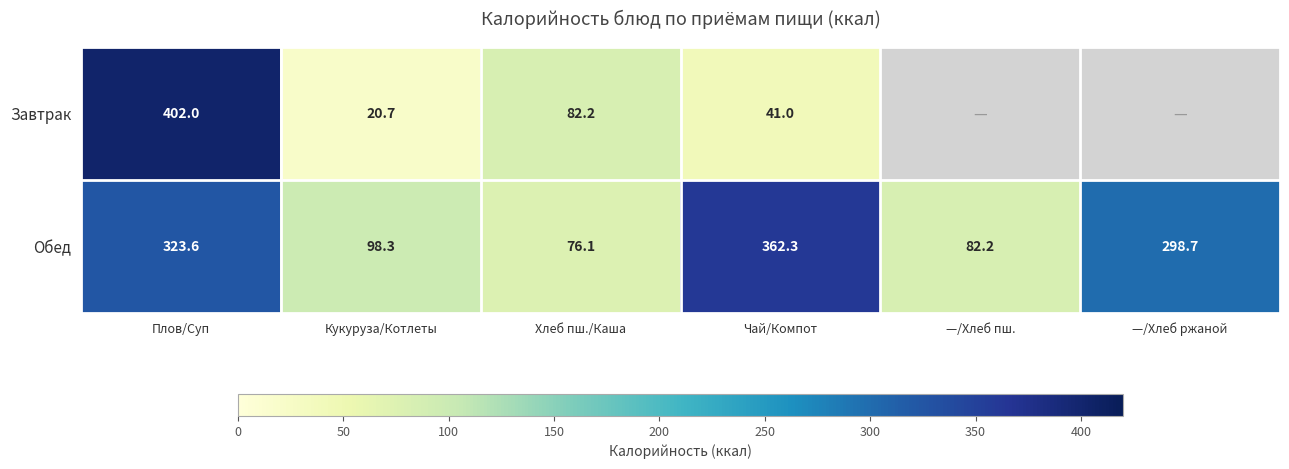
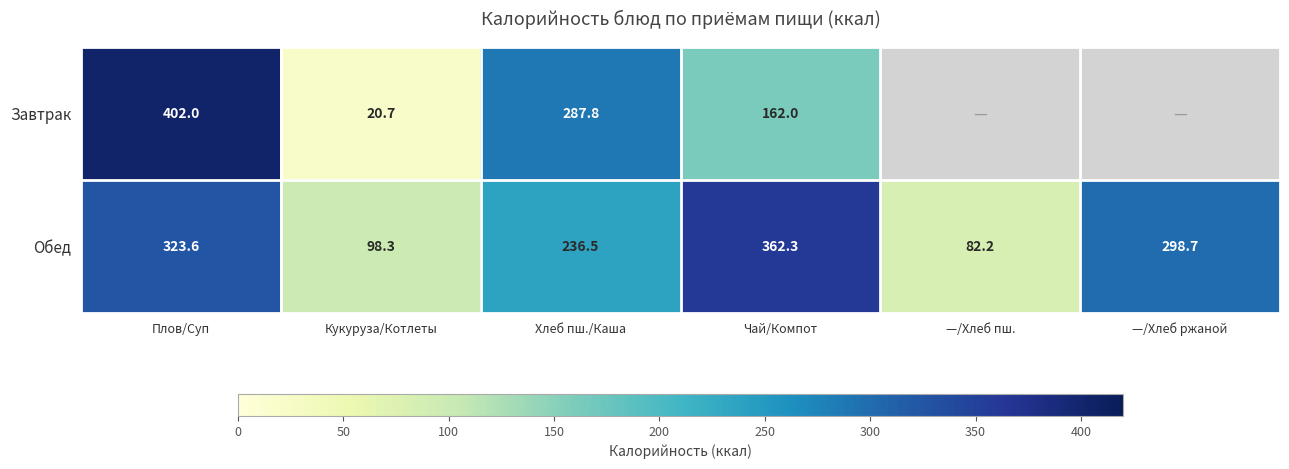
  {
    "Завтрак": {
      "Плов/Суп": 402.0,
      "Кукуруза/Котлеты": 20.7,
-     "Хлеб пш./Каша": 82.2,
-     "Чай/Компот": 41.0
+     "Хлеб пш./Каша": 287.8,
+     "Чай/Компот": 162.0
    },
    "Обед": {
      "Плов/Суп": 323.6,
      "Кукуруза/Котлеты": 98.3,
-     "Хлеб пш./Каша": 76.1,
+     "Хлеб пш./Каша": 236.5,
      "Чай/Компот": 362.3,
      "—/Хлеб пш.": 82.2,
      "—/Хлеб ржаной": 298.7
    }
  }
